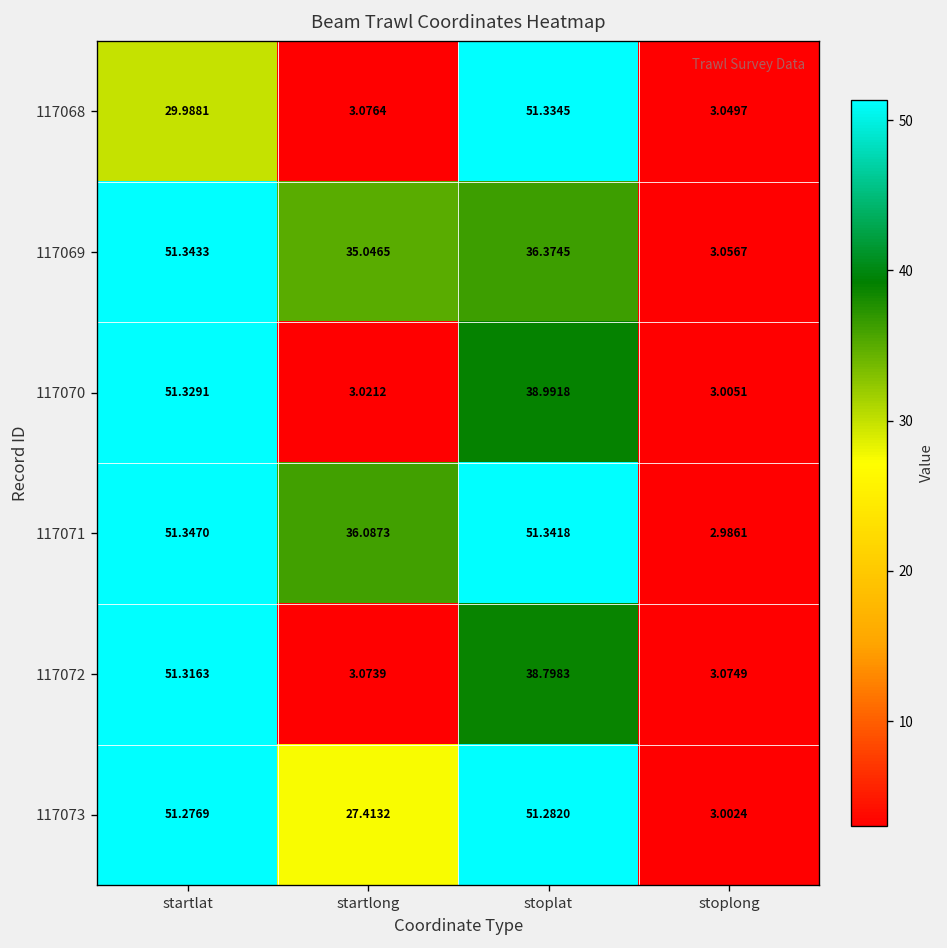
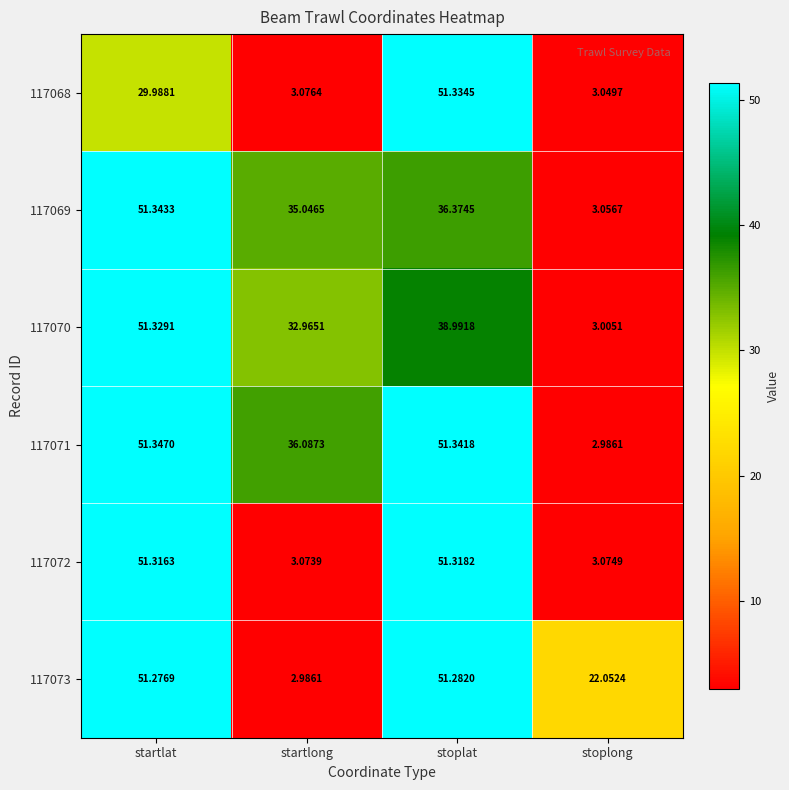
  {
    "117068": {
      "startlat": 29.9881,
      "startlong": 3.0764,
      "stoplat": 51.3345
    },
    "117069": {
      "startlat": 51.3433,
      "startlong": 35.0465,
      "stoplat": 36.3745,
      "stoplong": 3.0567
    },
    "117070": {
      "startlat": 51.3291,
-     "startlong": 3.0212,
+     "startlong": 32.9651,
      "stoplat": 38.9918,
      "stoplong": 3.0051
    },
    "117071": {
      "startlat": 51.3470,
      "startlong": 36.0873,
      "stoplat": 51.3418,
      "stoplong": 2.9861
    },
    "117072": {
      "startlat": 51.3163,
      "startlong": 3.0739,
-     "stoplat": 38.7983,
+     "stoplat": 51.3182,
      "stoplong": 3.0749
    },
    "117073": {
      "startlat": 51.2769,
-     "startlong": 27.4132,
+     "startlong": 2.9861,
      "stoplat": 51.2820,
-     "stoplong": 3.0024
+     "stoplong": 22.0524
    }
  }
